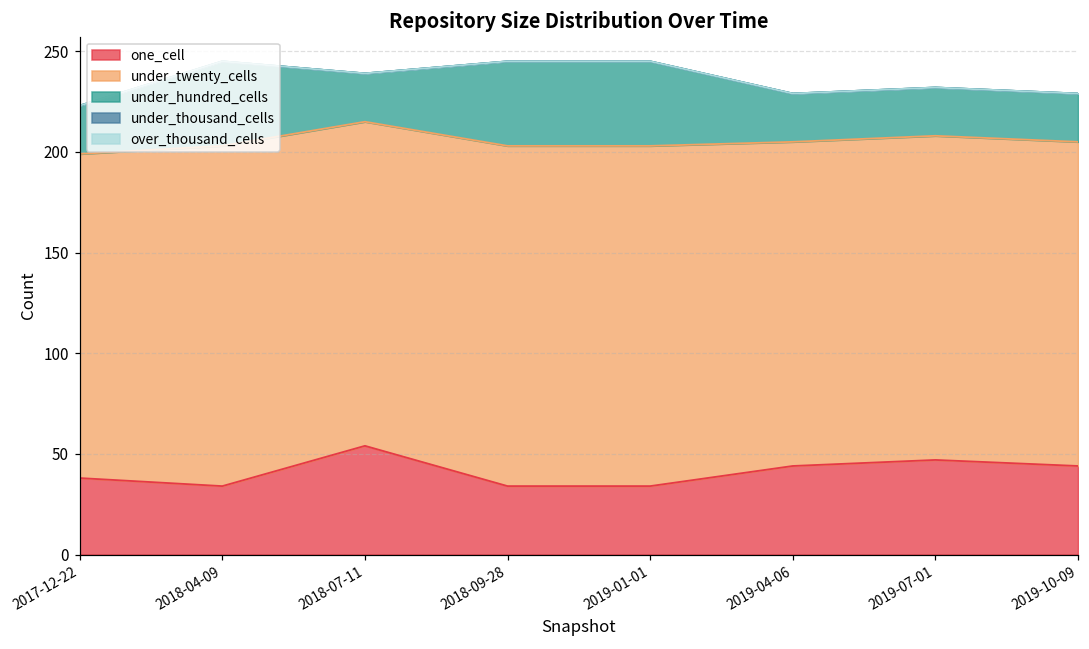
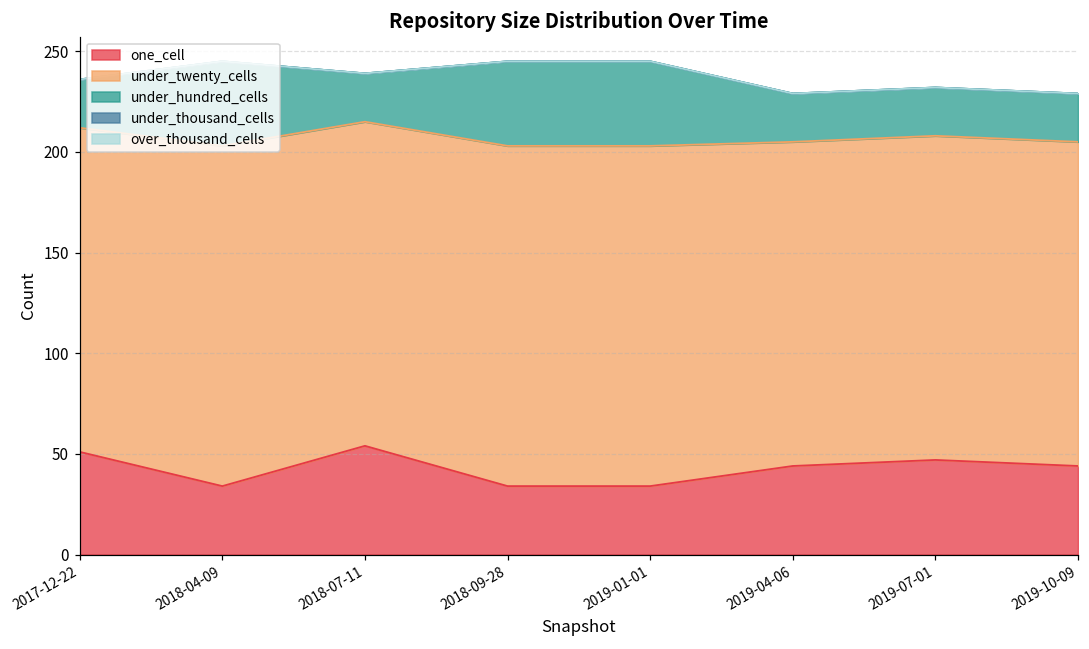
  {
    "one_cell": {
-     "2017-12-22": 38,
+     "2017-12-22": 51,
      "2018-04-09": 34,
      "2018-07-11": 54,
      "2018-09-28": 34,
      "2019-01-01": 34,
      "2019-04-06": 44,
      "2019-07-01": 47,
      "2019-10-09": 44
    },
    "under_twenty_cells": {
      "2017-12-22": 161,
      "2018-07-11": 161,
      "2018-09-28": 169,
      "2019-01-01": 169,
      "2019-04-06": 161,
      "2019-07-01": 161,
      "2019-10-09": 161
    }
  }
